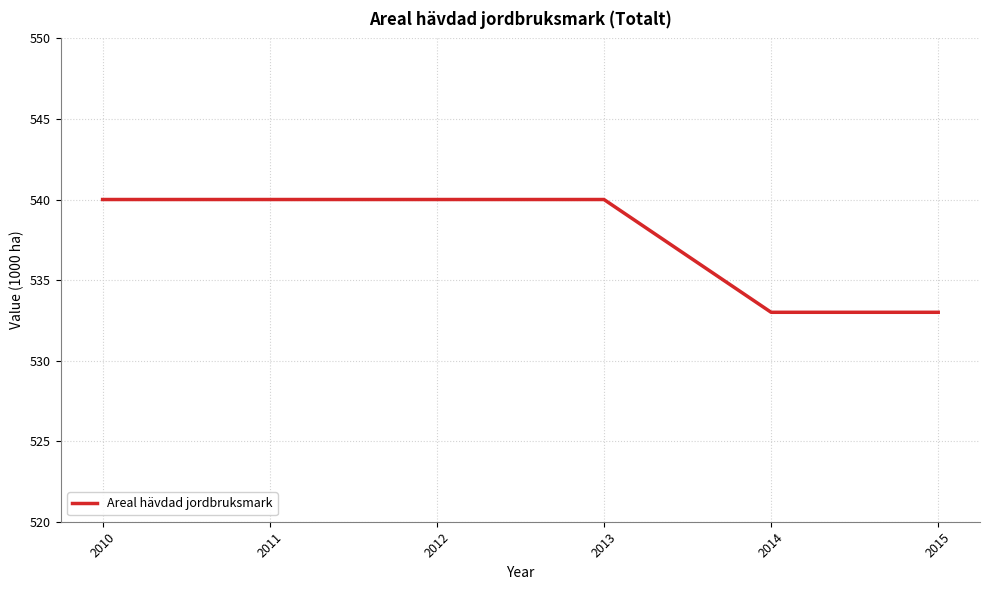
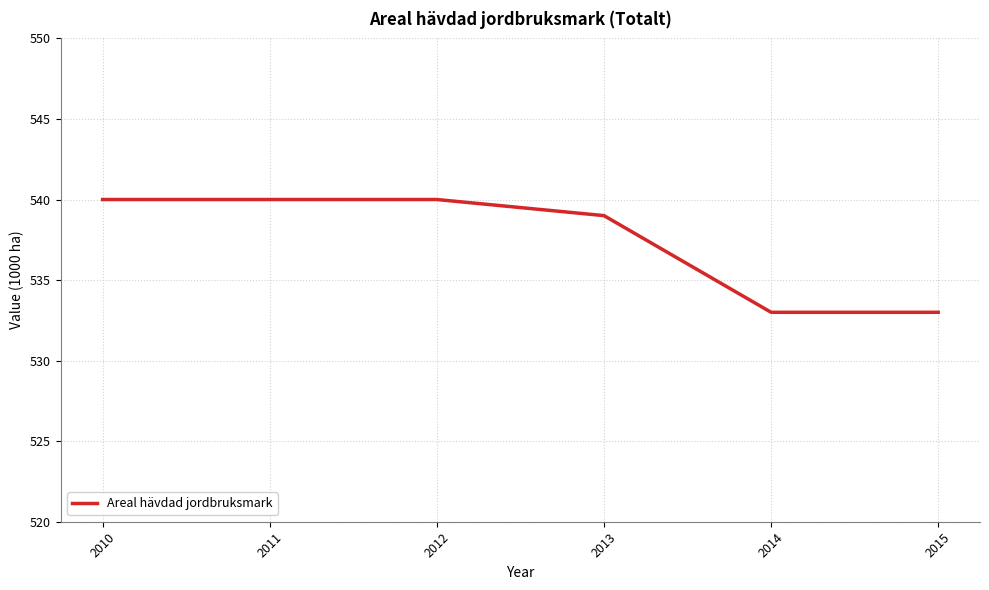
  {
    "2010": 540,
    "2011": 540,
    "2012": 540,
-   "2013": 540,
+   "2013": 539,
    "2014": 533,
    "2015": 533
  }
